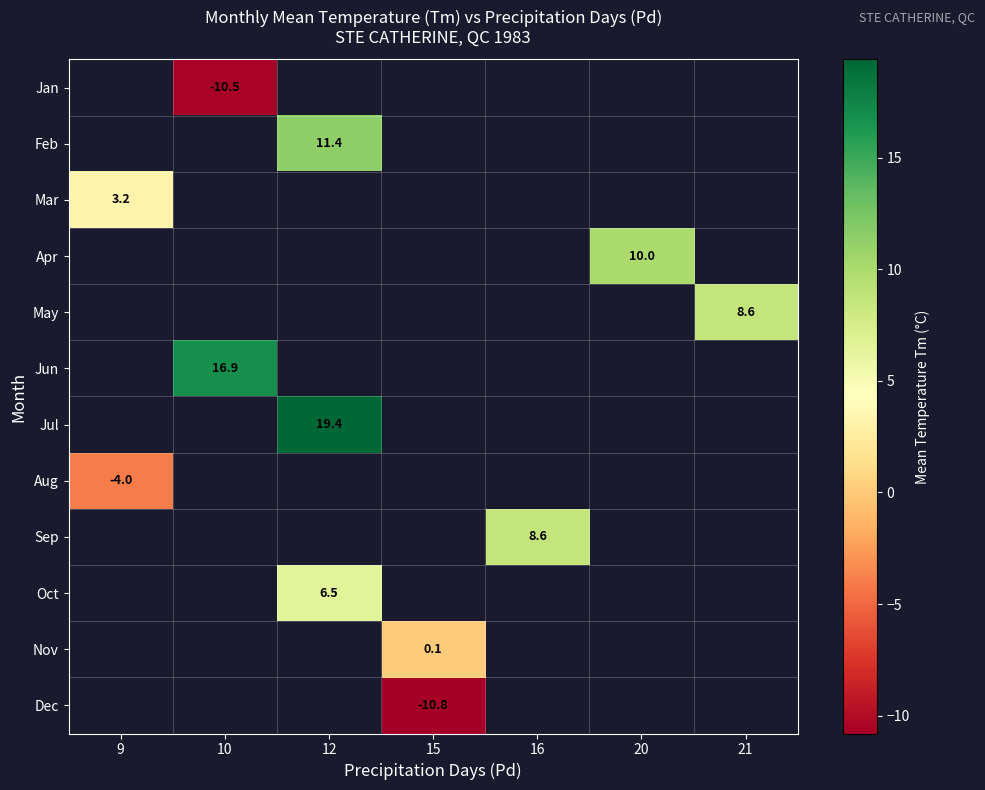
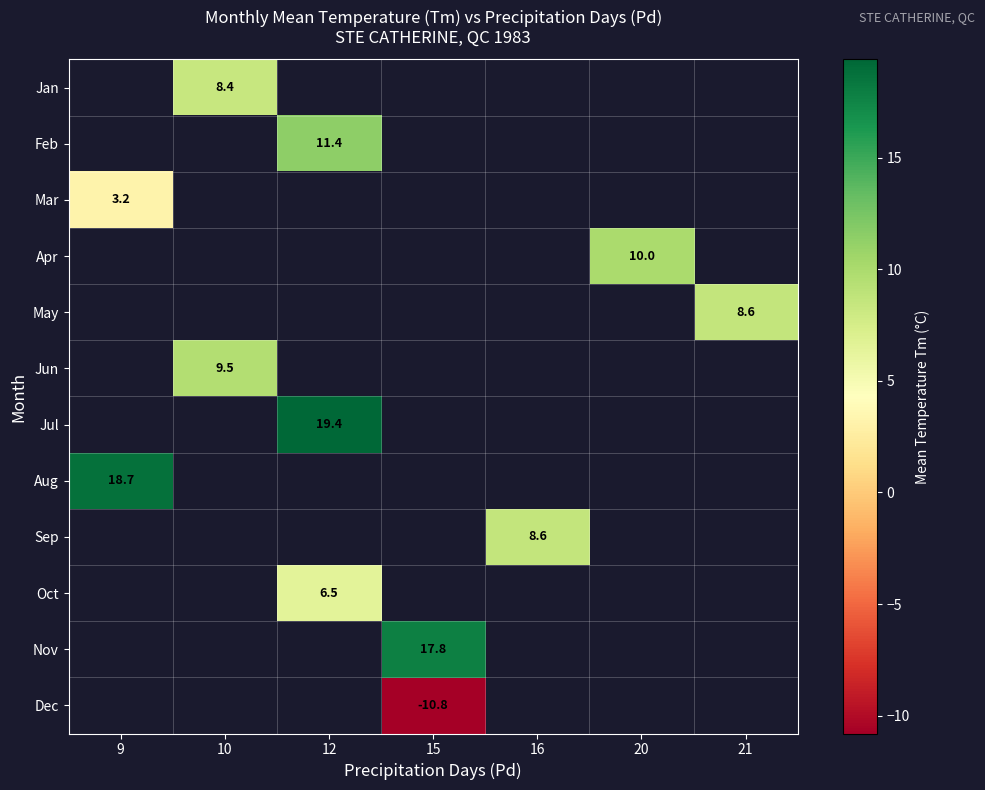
  {
    "Jan": {
-     "10": -10.5
+     "10": 8.4
    },
    "Feb": {
      "12": 11.4
    },
    "Mar": {
      "9": 3.2
    },
    "Apr": {
      "20": 10.0
    },
    "May": {
      "21": 8.6
    },
    "Jun": {
-     "10": 16.9
+     "10": 9.5
    },
    "Jul": {
      "12": 19.4
    },
    "Aug": {
-     "9": -4.0
+     "9": 18.7
    },
    "Sep": {
      "16": 8.6
    },
    "Oct": {
      "12": 6.5
    },
    "Nov": {
-     "15": 0.1
+     "15": 17.8
    },
    "Dec": {
      "15": -10.8
    }
  }
